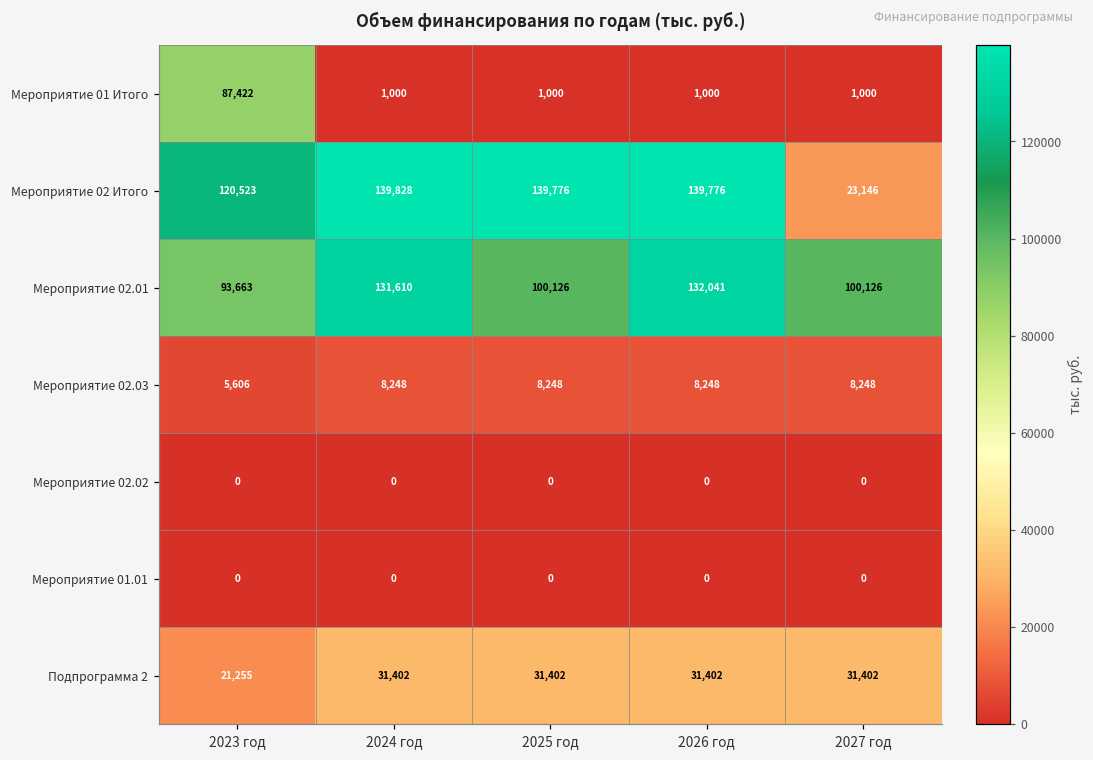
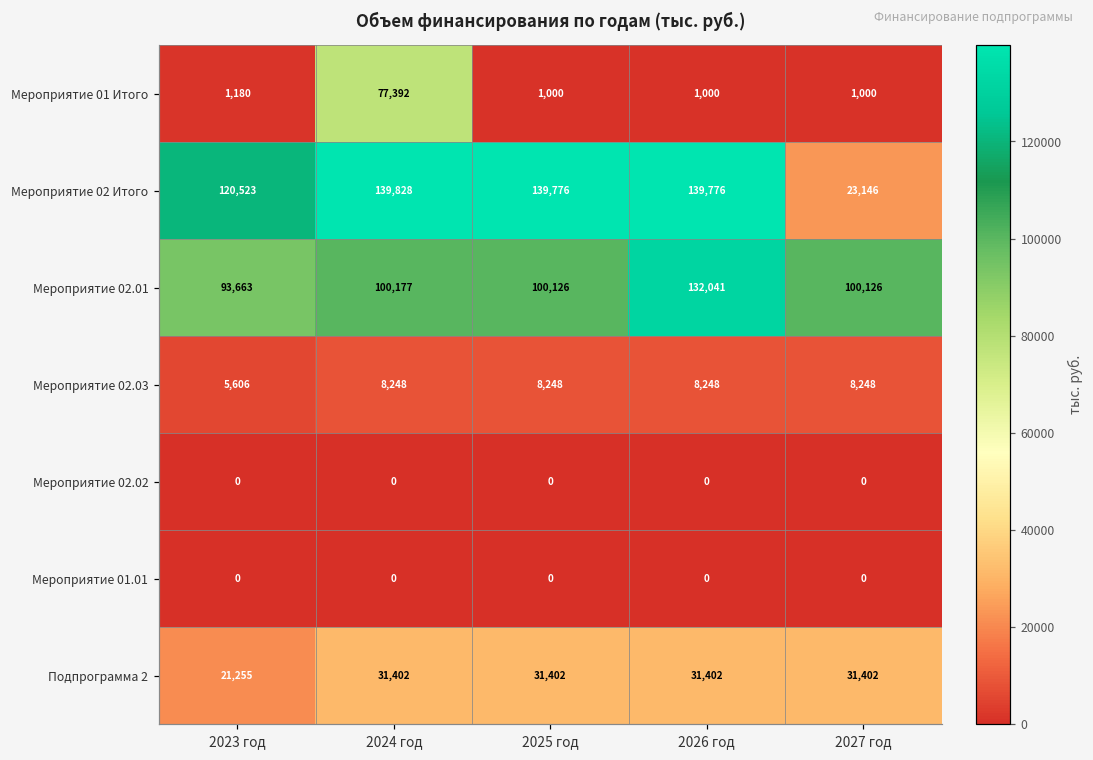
  {
    "Мероприятие 01 Итого": {
-     "2023 год": "87,422",
-     "2024 год": "1,000",
+     "2023 год": "1,180",
+     "2024 год": "77,392",
      "2025 год": "1,000",
      "2026 год": "1,000",
      "2027 год": "1,000"
    },
    "Мероприятие 02 Итого": {
      "2023 год": "120,523",
      "2024 год": "139,828",
      "2025 год": "139,776",
      "2026 год": "139,776",
      "2027 год": "23,146"
    },
    "Мероприятие 02.01": {
      "2023 год": "93,663",
-     "2024 год": "131,610",
+     "2024 год": "100,177",
      "2025 год": "100,126",
      "2026 год": "132,041",
      "2027 год": "100,126"
    },
    "Мероприятие 02.03": {
      "2023 год": "5,606",
      "2024 год": "8,248",
      "2025 год": "8,248",
      "2026 год": "8,248",
      "2027 год": "8,248"
    },
    "Мероприятие 02.02": {
      "2023 год": "0",
      "2024 год": "0",
      "2025 год": "0",
      "2026 год": "0",
      "2027 год": "0"
    },
    "Мероприятие 01.01": {
      "2023 год": "0",
      "2024 год": "0",
      "2025 год": "0",
      "2026 год": "0",
      "2027 год": "0"
    },
    "Подпрограмма 2": {
      "2023 год": "21,255",
      "2024 год": "31,402",
      "2025 год": "31,402",
      "2026 год": "31,402",
      "2027 год": "31,402"
    }
  }
